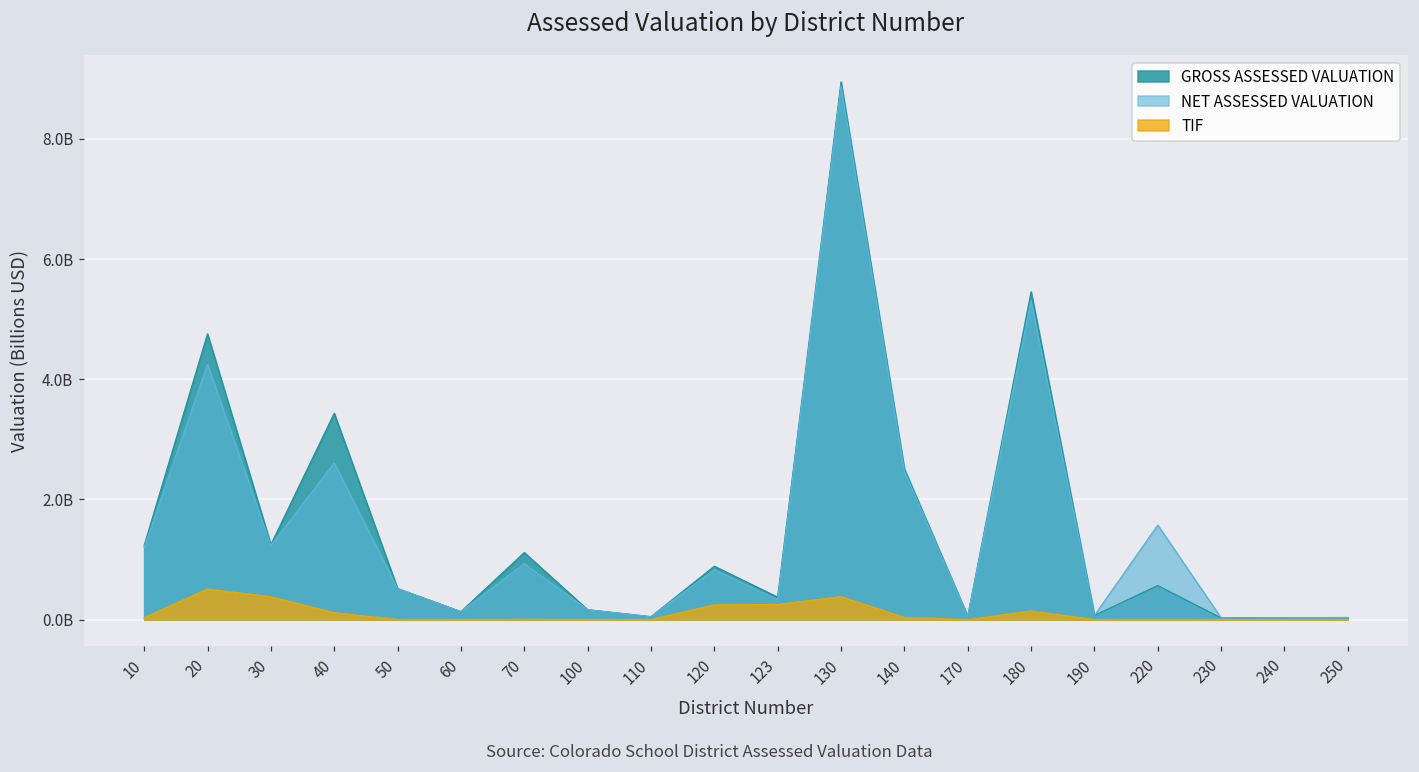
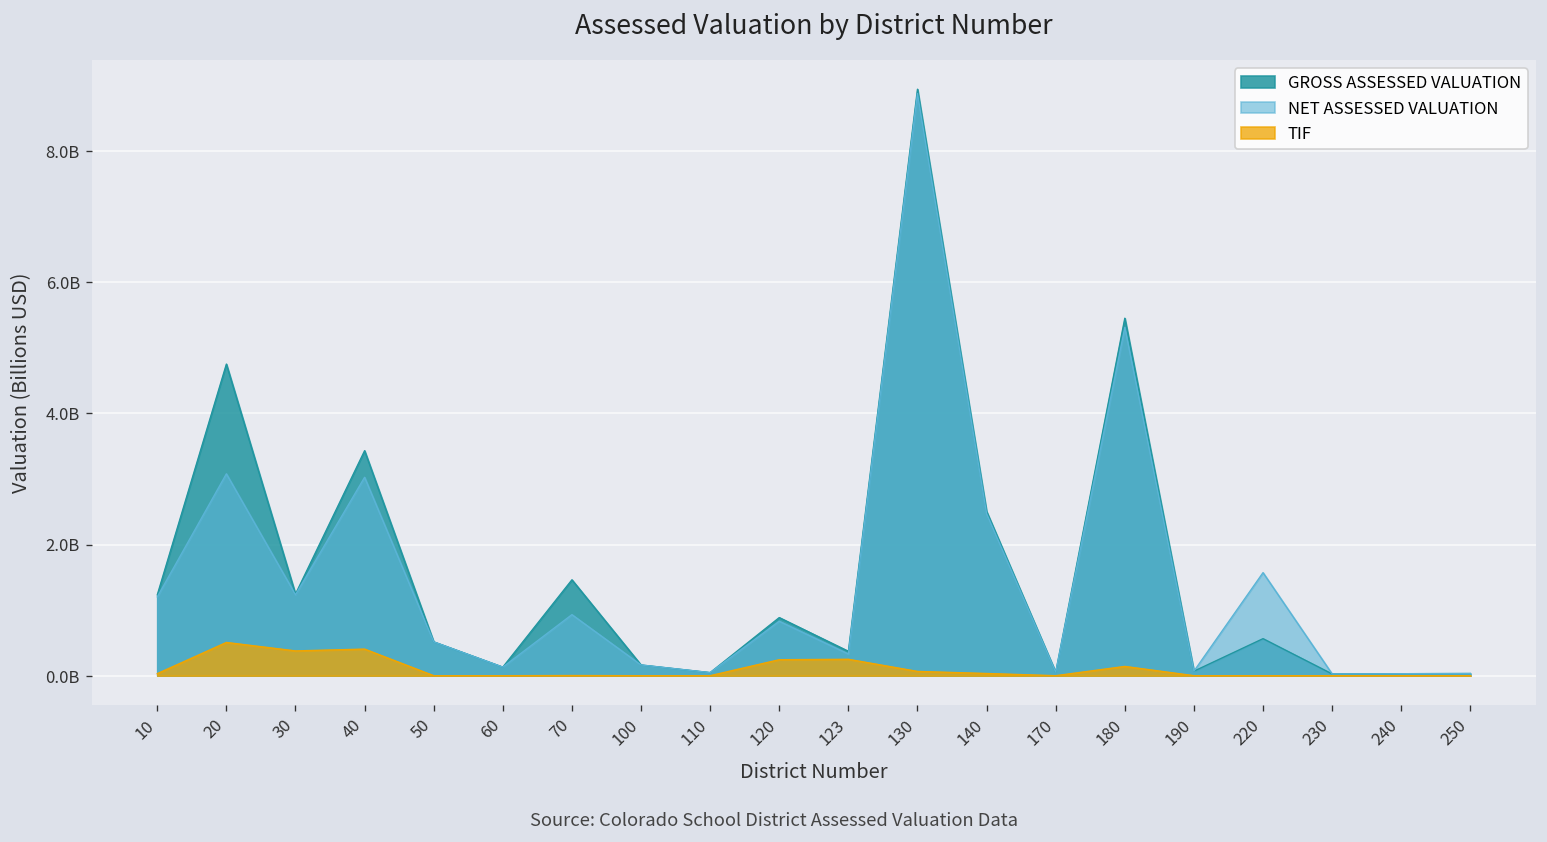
  {
    "GROSS ASSESSED VALUATION": {
      "20": 4800000000,
      "40": 3400000000,
-     "70": 1100000000,
+     "70": 1500000000,
      "120": 900000000,
      "130": 8900000000,
      "180": 5500000000,
      "220": 600000000
    },
    "NET ASSESSED VALUATION": {
-     "20": 4200000000,
-     "40": 2600000000,
+     "20": 3100000000,
+     "40": 3000000000,
      "70": 900000000,
      "120": 800000000,
      "130": 8900000000,
      "180": 5300000000,
      "220": 1600000000
    },
    "TIF": {
      "10": 0,
      "20": 500000000,
      "30": 400000000,
-     "40": 100000000,
+     "40": 400000000,
      "50": 0,
      "60": 0,
      "70": 0,
      "100": 0,
      "110": 0,
      "120": 200000000,
      "123": 300000000,
-     "130": 400000000,
+     "130": 100000000,
      "140": 0,
      "170": 0,
      "180": 100000000,
      "190": 0,
      "220": 0
    }
  }
